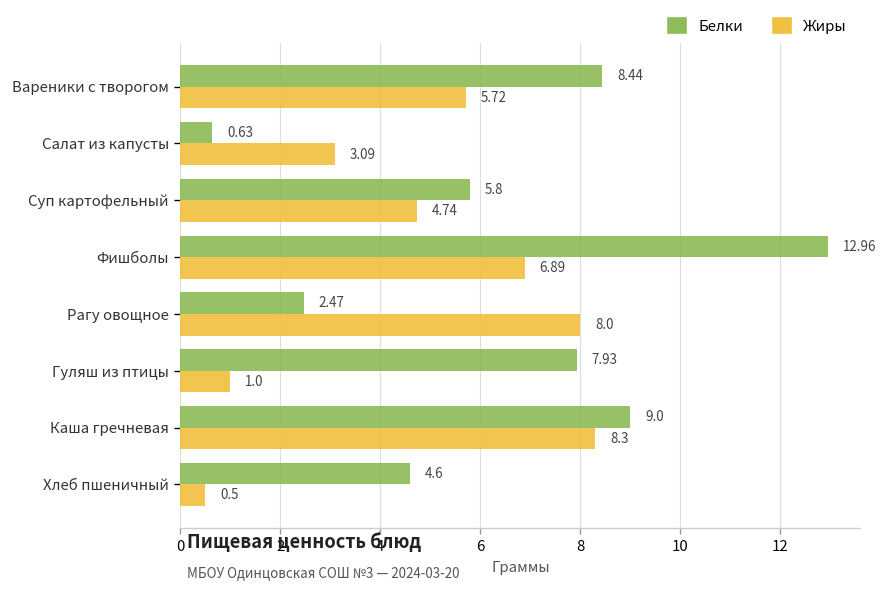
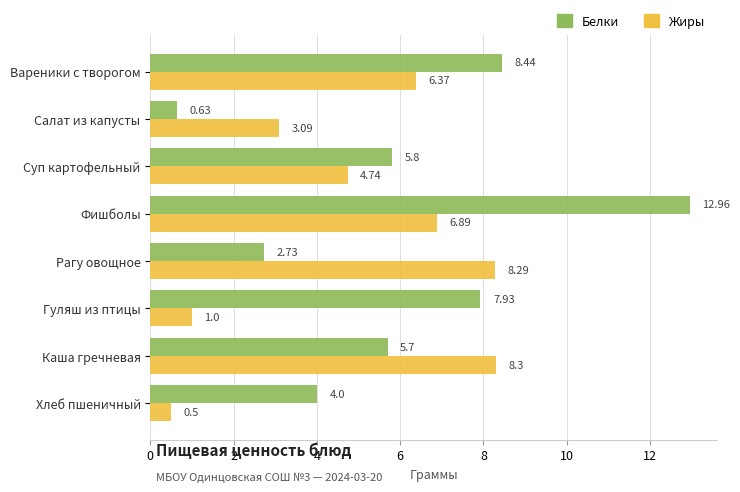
  {
    "Белки": {
      "Вареники с творогом": 8.44,
      "Салат из капусты": 0.63,
      "Суп картофельный": 5.8,
      "Фишболы": 12.96,
-     "Рагу овощное": 2.47,
+     "Рагу овощное": 2.73,
      "Гуляш из птицы": 7.93,
-     "Каша гречневая": 9.0,
-     "Хлеб пшеничный": 4.6
+     "Каша гречневая": 5.7,
+     "Хлеб пшеничный": 4.0
    },
    "Жиры": {
-     "Вареники с творогом": 5.72,
+     "Вареники с творогом": 6.37,
      "Салат из капусты": 3.09,
      "Суп картофельный": 4.74,
      "Фишболы": 6.89,
-     "Рагу овощное": 8.0,
+     "Рагу овощное": 8.29,
      "Гуляш из птицы": 1.0,
      "Каша гречневая": 8.3,
      "Хлеб пшеничный": 0.5
    }
  }
